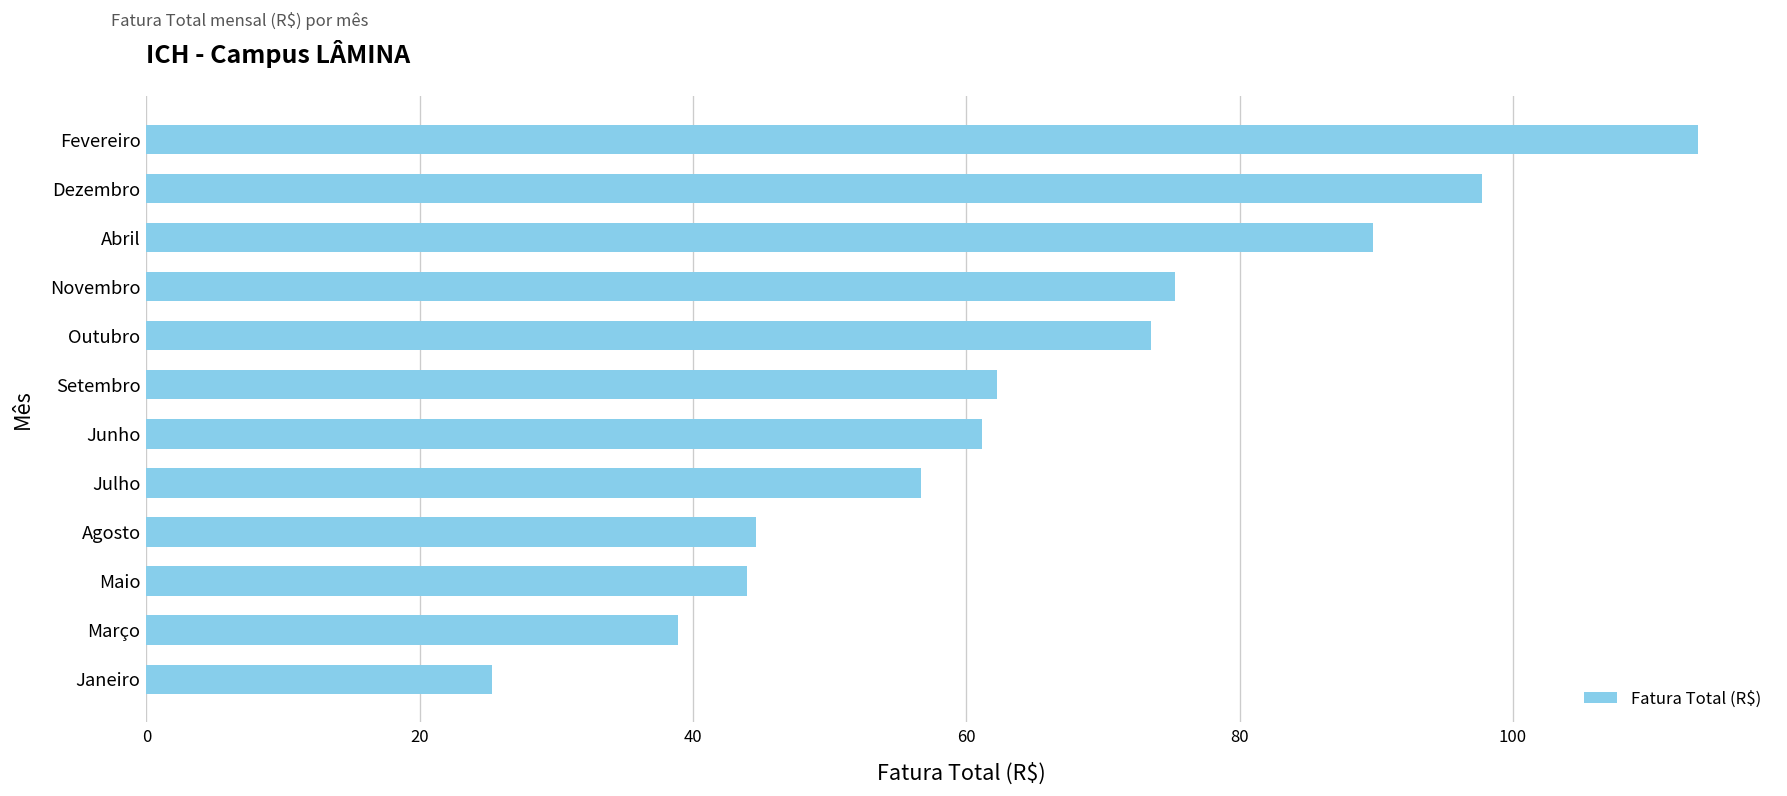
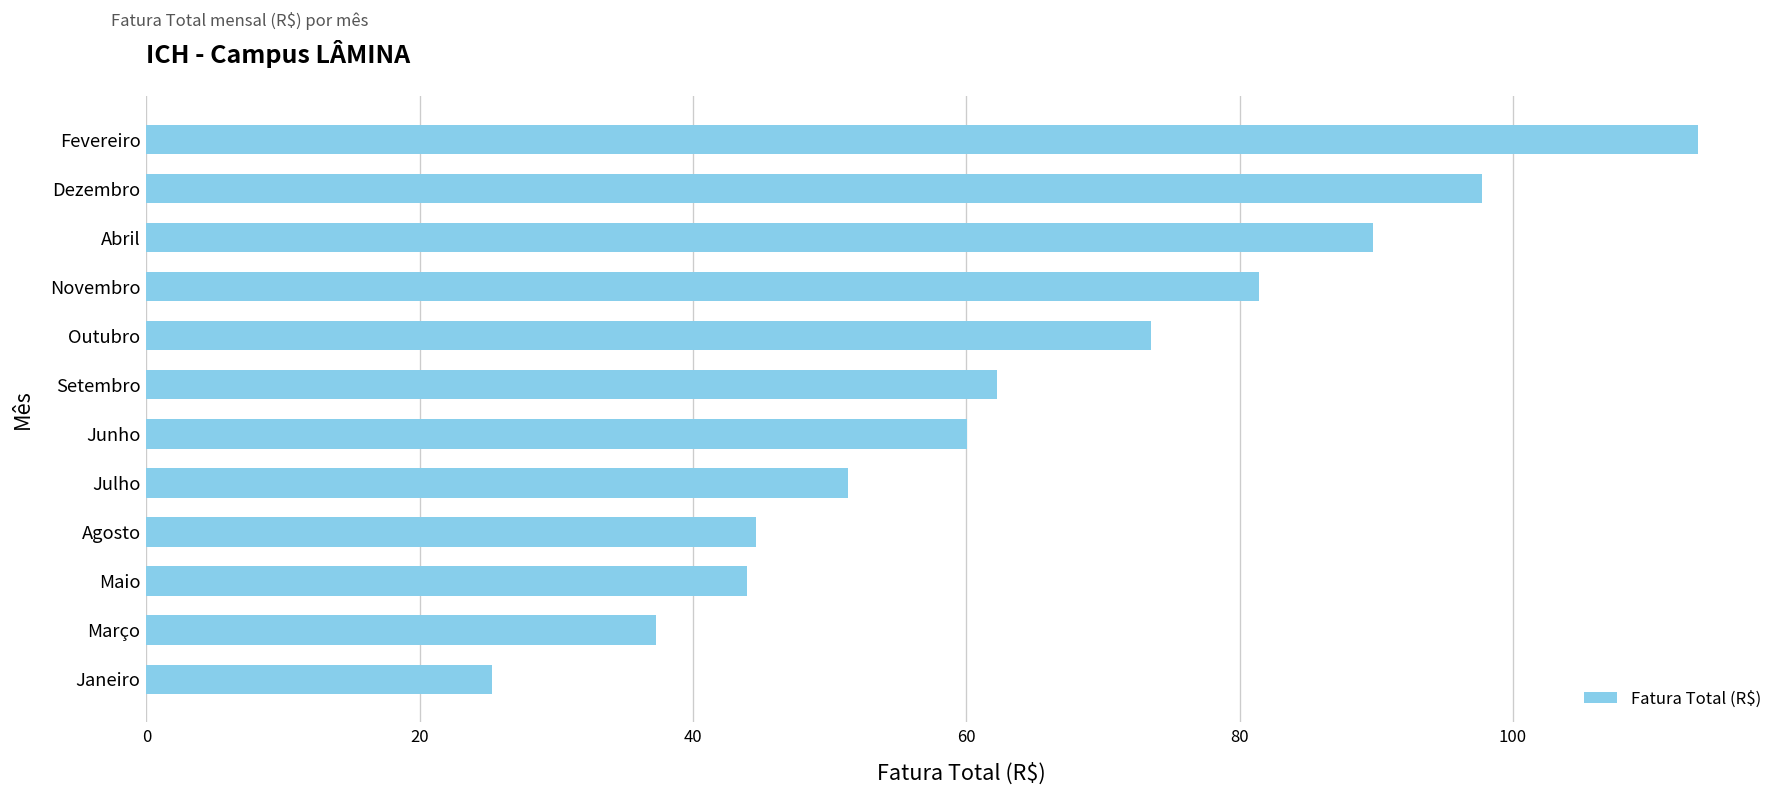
  {
    "Fevereiro": 113.6,
    "Dezembro": 97.7,
    "Abril": 89.8,
-   "Novembro": 75.3,
+   "Novembro": 81.4,
    "Outubro": 73.5,
    "Setembro": 62.3,
-   "Junho": 61.1,
-   "Julho": 56.7,
+   "Junho": 60.0,
+   "Julho": 51.4,
    "Agosto": 44.6,
    "Maio": 44.0,
-   "Março": 38.9,
+   "Março": 37.3,
    "Janeiro": 25.3
  }
